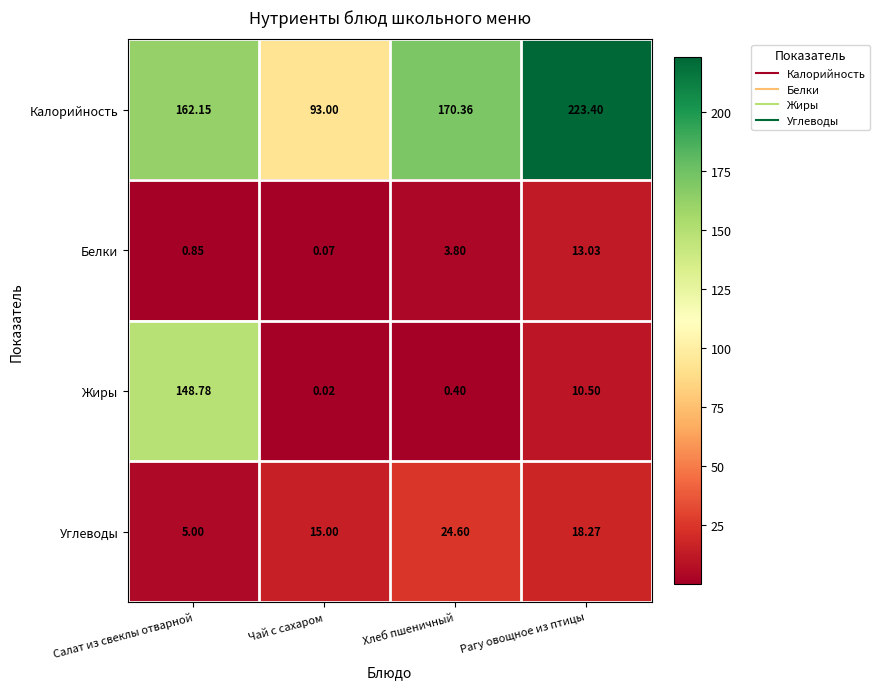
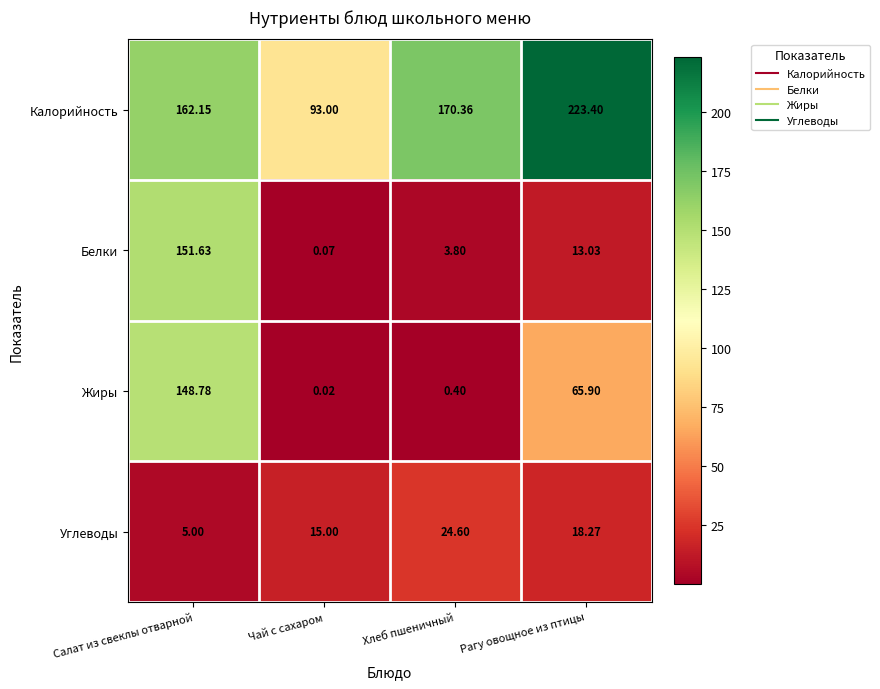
  {
    "Калорийность": {
      "Салат из свеклы отварной": 162.15,
      "Чай с сахаром": 93.00,
      "Хлеб пшеничный": 170.36,
      "Рагу овощное из птицы": 223.40
    },
    "Белки": {
-     "Салат из свеклы отварной": 0.85,
+     "Салат из свеклы отварной": 151.63,
      "Чай с сахаром": 0.07,
      "Хлеб пшеничный": 3.80,
      "Рагу овощное из птицы": 13.03
    },
    "Жиры": {
      "Салат из свеклы отварной": 148.78,
      "Чай с сахаром": 0.02,
      "Хлеб пшеничный": 0.40,
-     "Рагу овощное из птицы": 10.50
+     "Рагу овощное из птицы": 65.90
    },
    "Углеводы": {
      "Салат из свеклы отварной": 5.00,
      "Чай с сахаром": 15.00,
      "Хлеб пшеничный": 24.60,
      "Рагу овощное из птицы": 18.27
    }
  }
